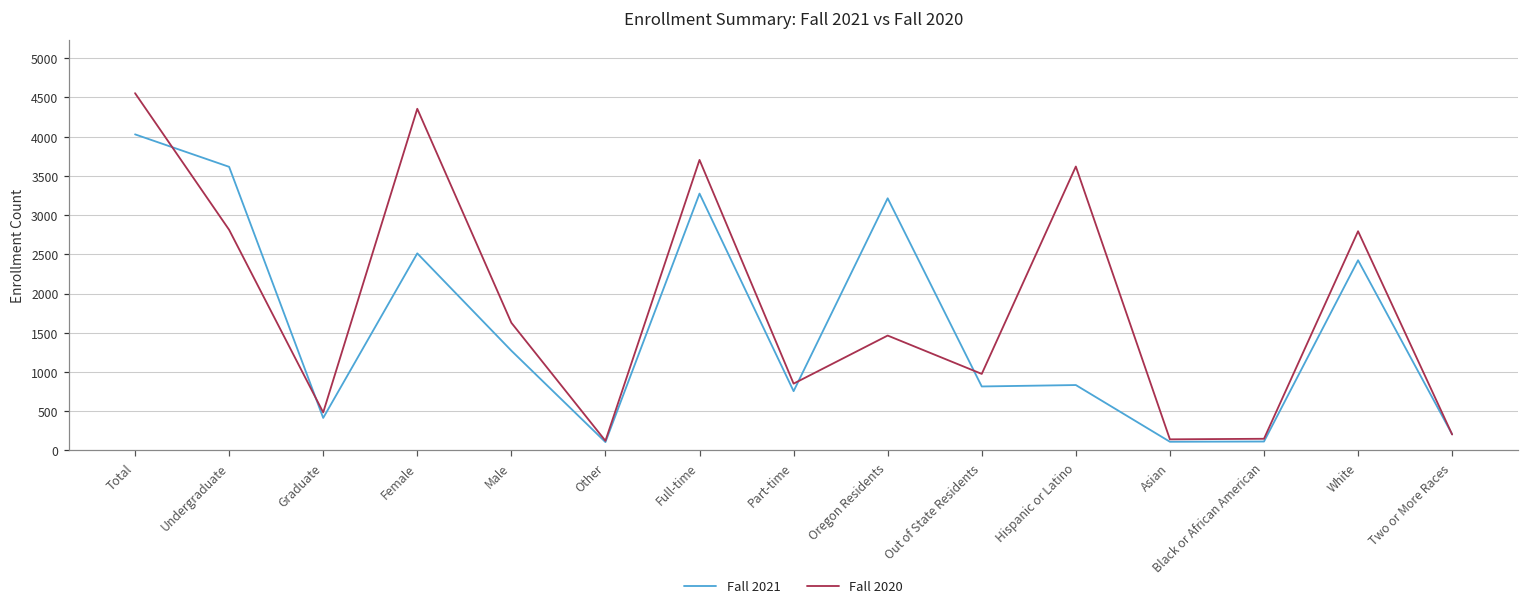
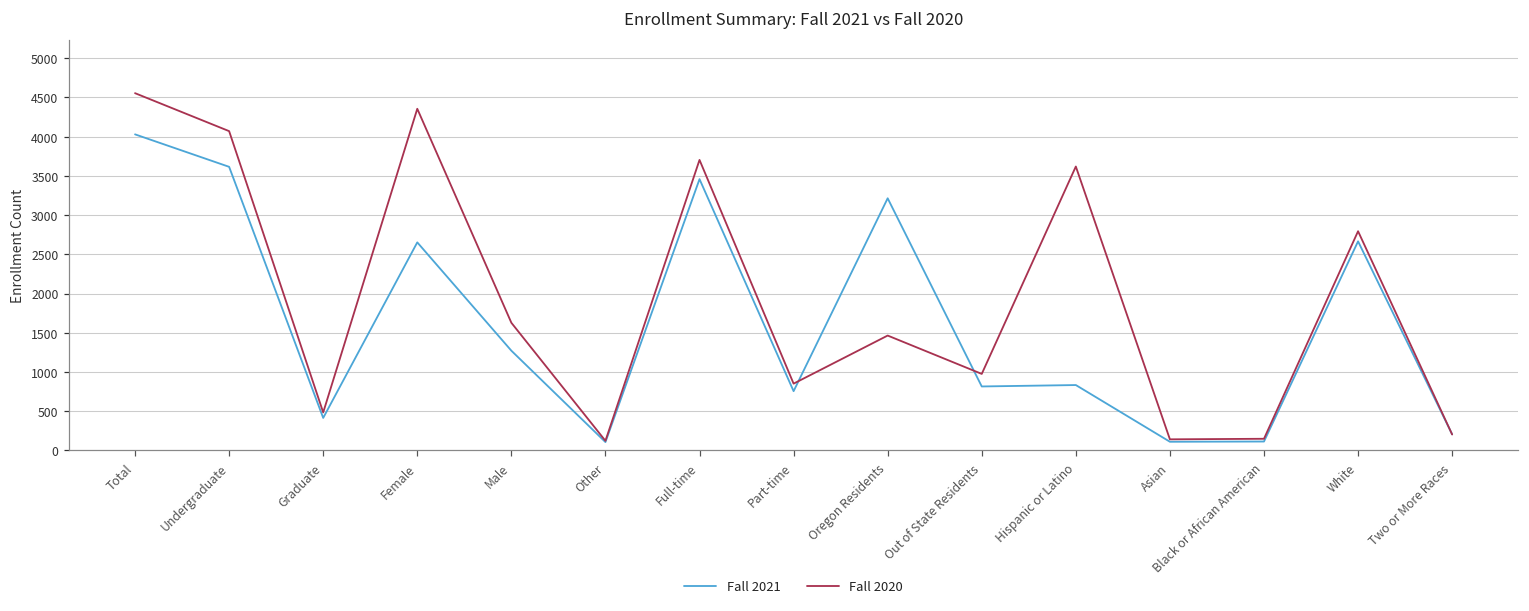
  {
    "Fall 2021": {
      "Total": 4000,
      "Undergraduate": 3600,
      "Graduate": 400,
-     "Female": 2500,
+     "Female": 2700,
      "Male": 1300,
-     "Full-time": 3300,
+     "Full-time": 3500,
      "Part-time": 800,
      "Oregon Residents": 3200,
      "Out of State Residents": 800,
      "Hispanic or Latino": 800,
-     "White": 2400
+     "White": 2700
    },
    "Fall 2020": {
      "Total": 4600,
-     "Undergraduate": 2800,
+     "Undergraduate": 4100,
      "Graduate": 500,
      "Female": 4400,
      "Male": 1600,
      "Full-time": 3700,
      "Part-time": 900,
      "Oregon Residents": 1500,
      "Out of State Residents": 1000,
      "Hispanic or Latino": 3600,
      "White": 2800
    }
  }
